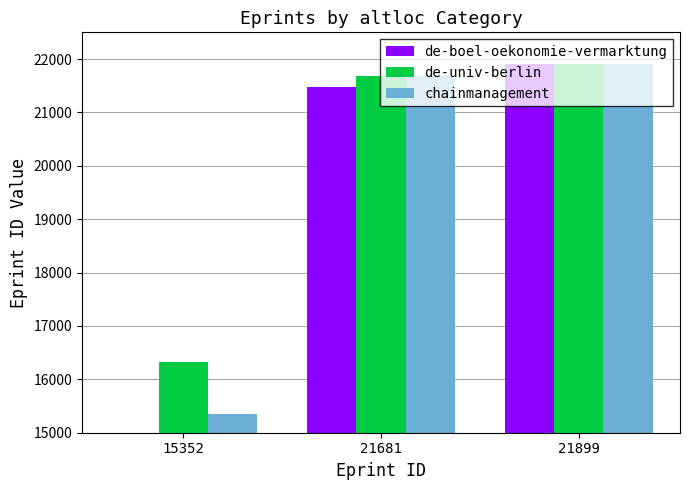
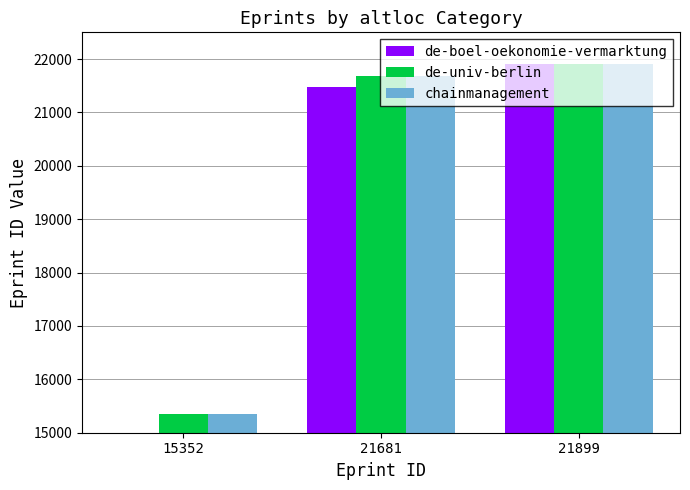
  {
    "de-boel-oekonomie-vermarktung": {
      "21681": 21500
    },
    "de-univ-berlin": {
-     "15352": 16300
+     "15352": 15400
    },
    "chainmanagement": {
      "15352": 15400
    }
  }
